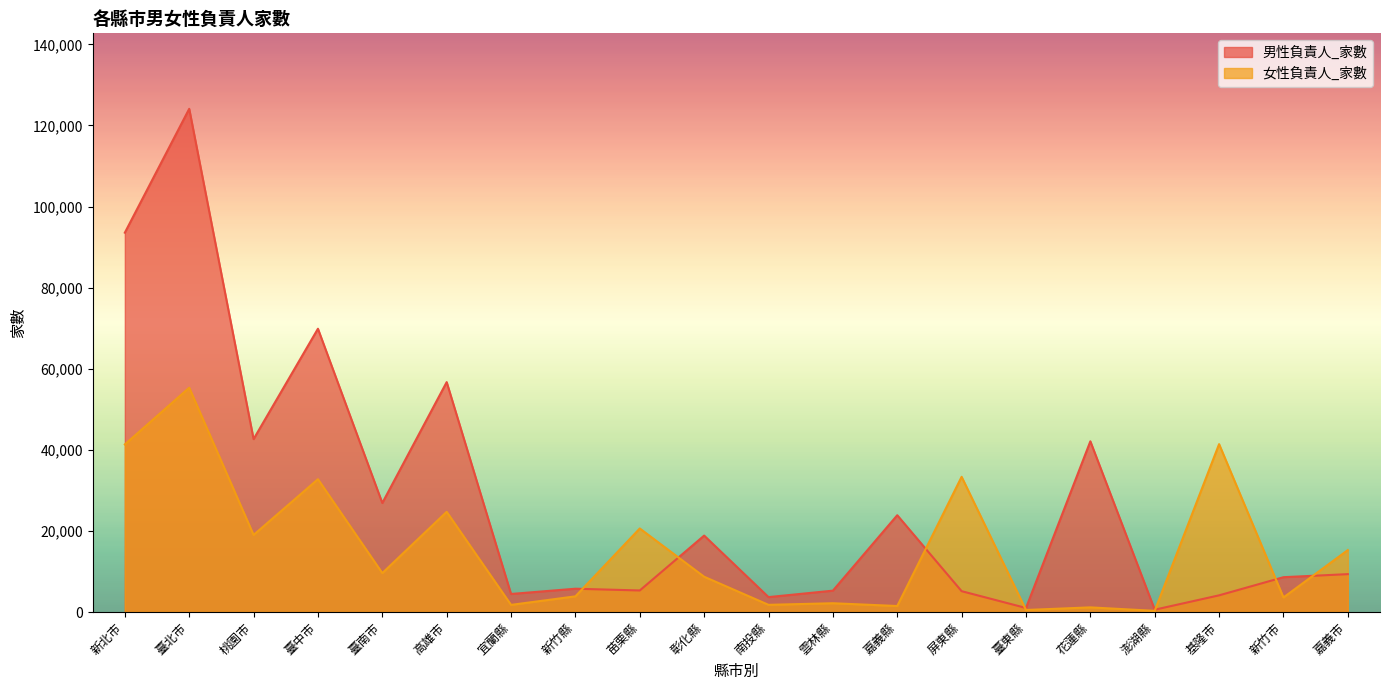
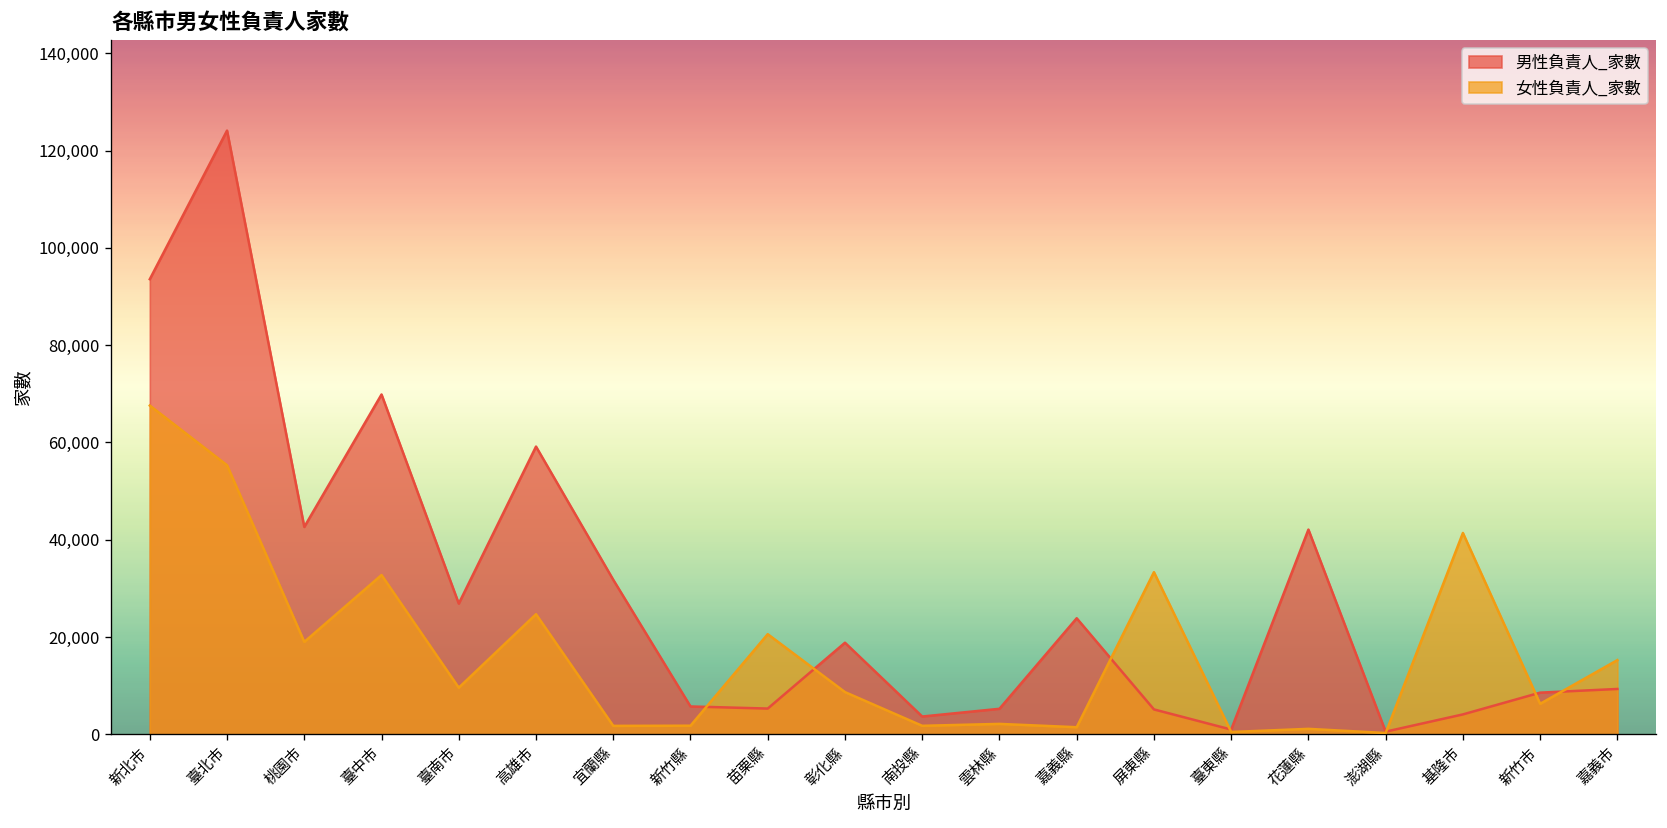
  {
    "男性負責人_家數": {
      "新北市": "94,000",
      "臺北市": "124,000",
      "桃園市": "43,000",
      "臺中市": "70,000",
      "臺南市": "27,000",
-     "高雄市": "57,000",
-     "宜蘭縣": "4,000",
+     "高雄市": "59,000",
+     "宜蘭縣": "32,000",
      "新竹縣": "6,000",
      "苗栗縣": "5,000",
      "彰化縣": "19,000",
      "南投縣": "4,000",
      "雲林縣": "5,000",
      "嘉義縣": "24,000",
      "屏東縣": "5,000",
      "花蓮縣": "42,000",
      "基隆市": "4,000",
      "新竹市": "9,000",
      "嘉義市": "9,000"
    },
    "女性負責人_家數": {
-     "新北市": "41,000",
+     "新北市": "68,000",
      "臺北市": "55,000",
      "桃園市": "19,000",
      "臺中市": "33,000",
      "臺南市": "10,000",
      "高雄市": "25,000",
      "宜蘭縣": "2,000",
-     "新竹縣": "4,000",
+     "新竹縣": "2,000",
      "苗栗縣": "21,000",
      "彰化縣": "9,000",
      "南投縣": "2,000",
      "雲林縣": "2,000",
      "嘉義縣": "1,000",
      "屏東縣": "33,000",
      "花蓮縣": "1,000",
      "基隆市": "41,000",
-     "新竹市": "4,000",
+     "新竹市": "6,000",
      "嘉義市": "15,000"
    }
  }
